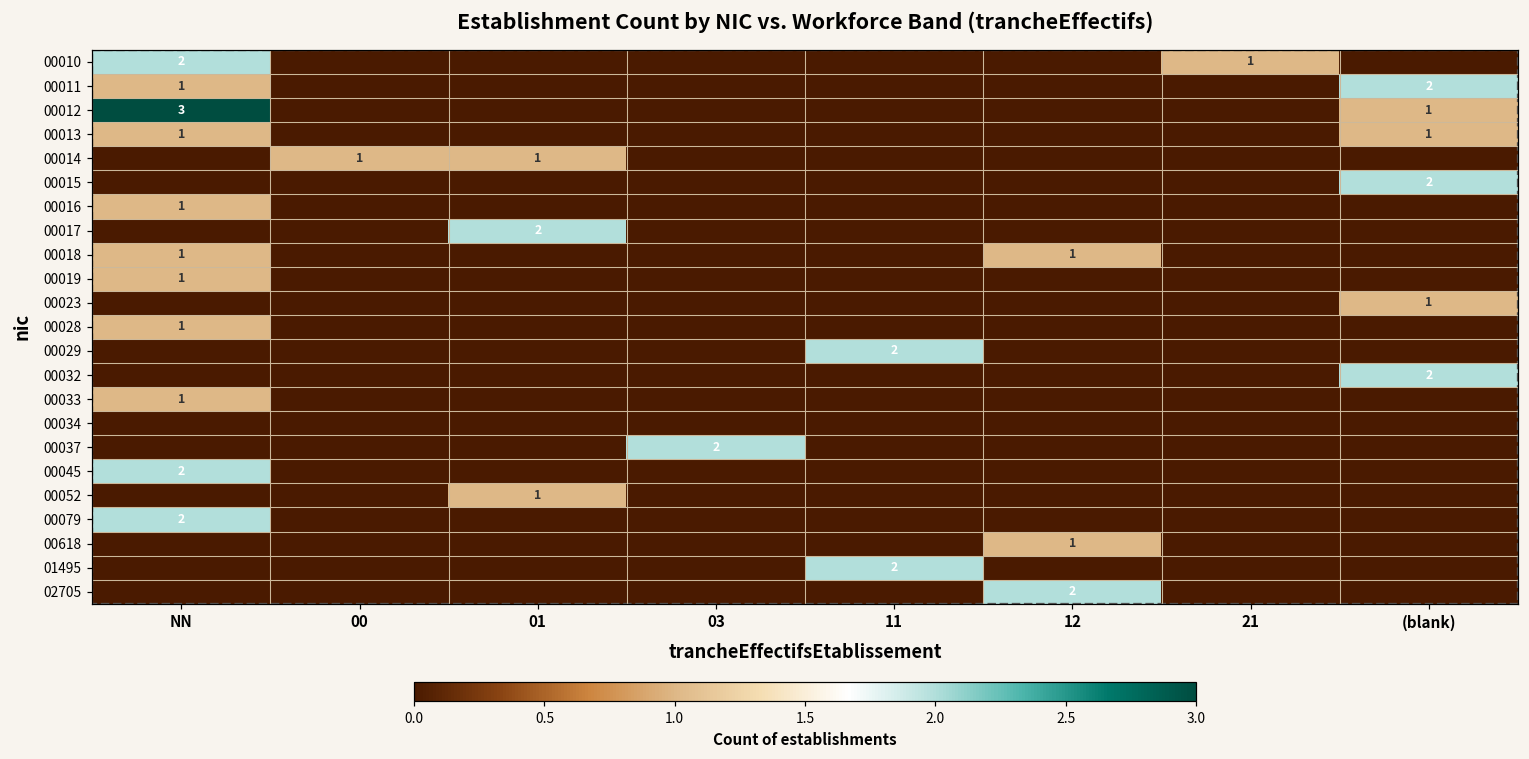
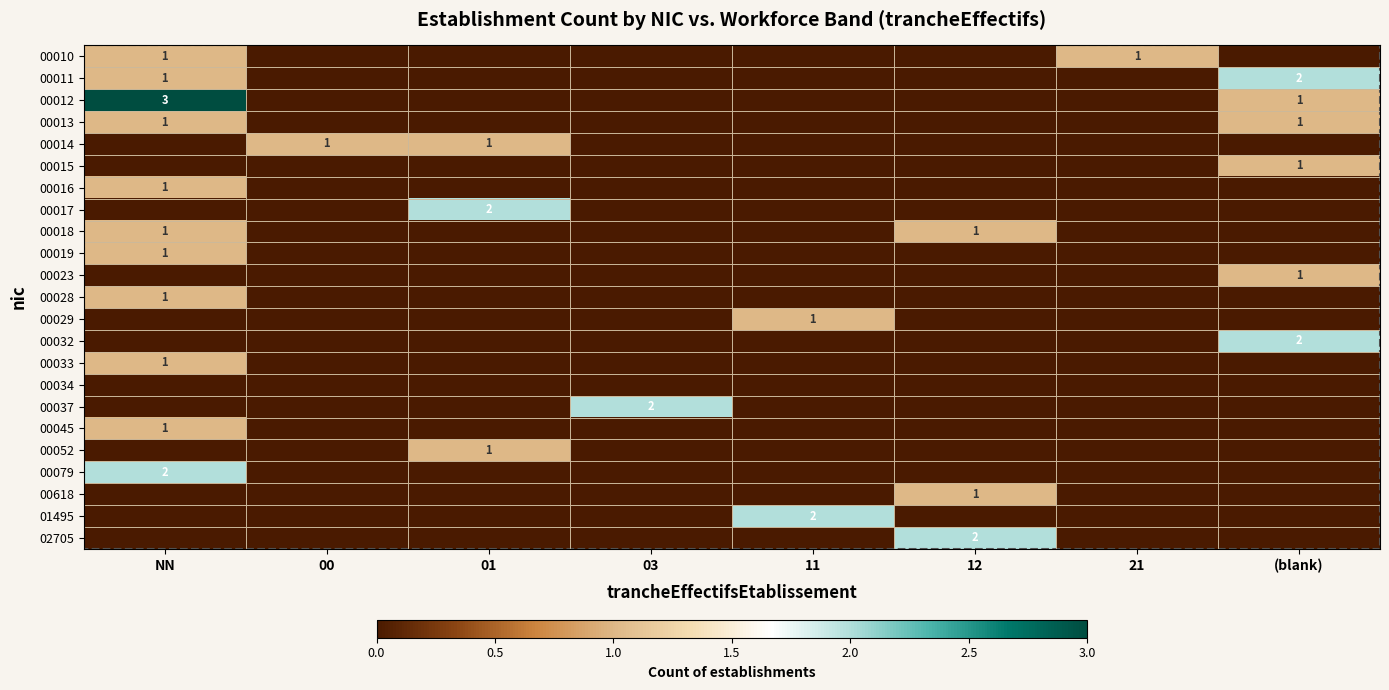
  {
    "00010": {
-     "NN": 2,
+     "NN": 1,
      "21": 1
    },
    "00011": {
      "NN": 1,
      "(blank)": 2
    },
    "00012": {
      "NN": 3,
      "(blank)": 1
    },
    "00013": {
      "NN": 1,
      "(blank)": 1
    },
    "00014": {
      "00": 1,
      "01": 1
    },
    "00015": {
-     "(blank)": 2
+     "(blank)": 1
    },
    "00016": {
      "NN": 1
    },
    "00017": {
      "01": 2
    },
    "00018": {
      "NN": 1,
      "12": 1
    },
    "00019": {
      "NN": 1
    },
    "00023": {
      "(blank)": 1
    },
    "00028": {
      "NN": 1
    },
    "00029": {
-     "11": 2
+     "11": 1
    },
    "00032": {
      "(blank)": 2
    },
    "00033": {
      "NN": 1
    },
    "00037": {
      "03": 2
    },
    "00045": {
-     "NN": 2
+     "NN": 1
    },
    "00052": {
      "01": 1
    },
    "00079": {
      "NN": 2
    },
    "00618": {
      "12": 1
    },
    "01495": {
      "11": 2
    },
    "02705": {
      "12": 2
    }
  }
